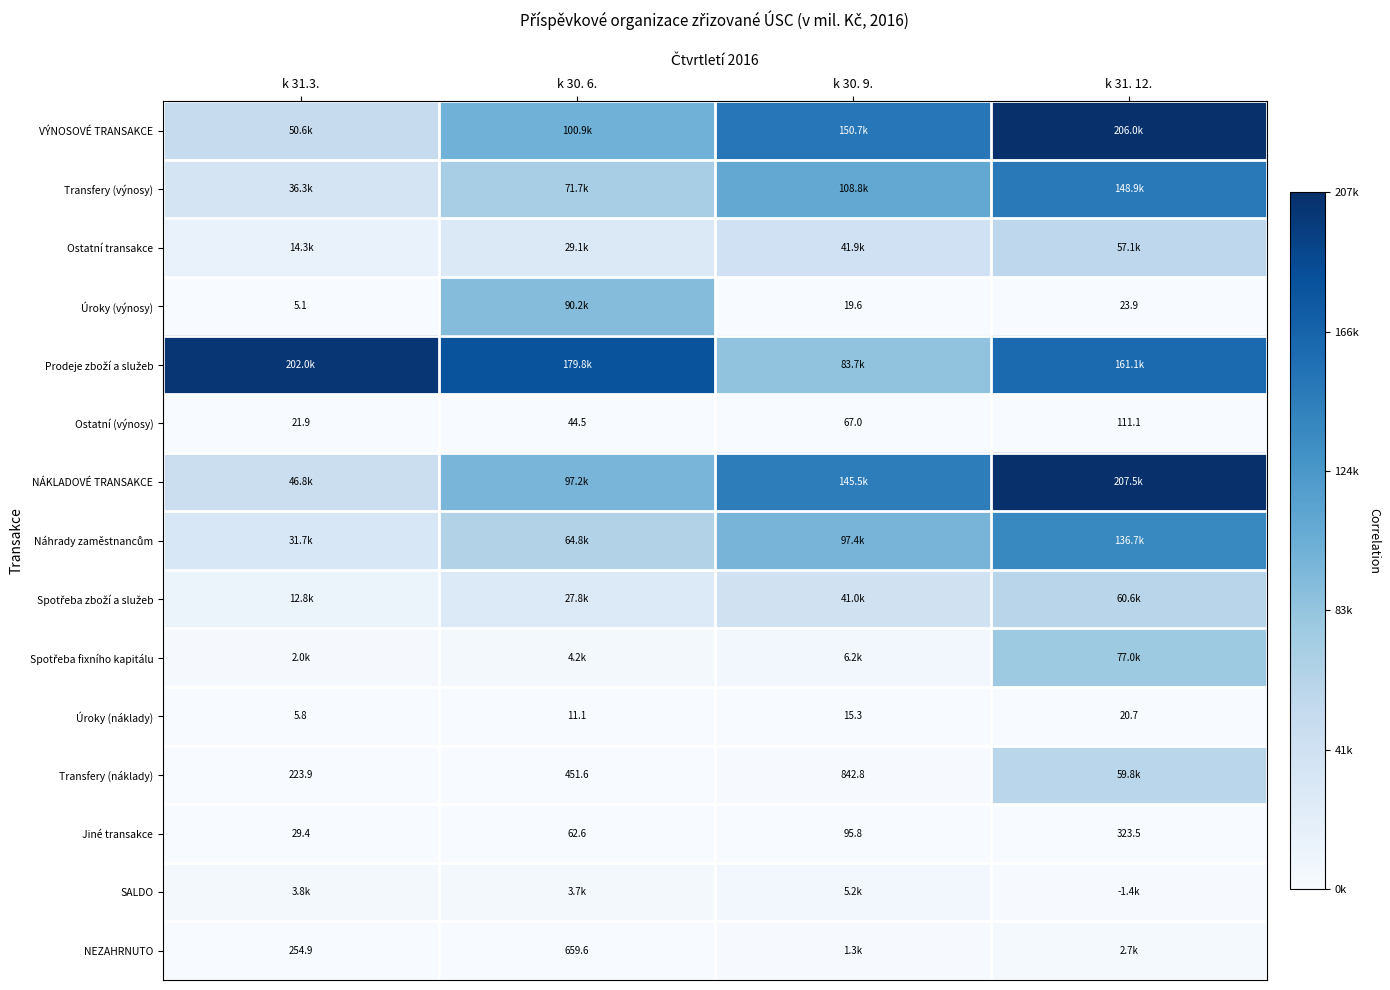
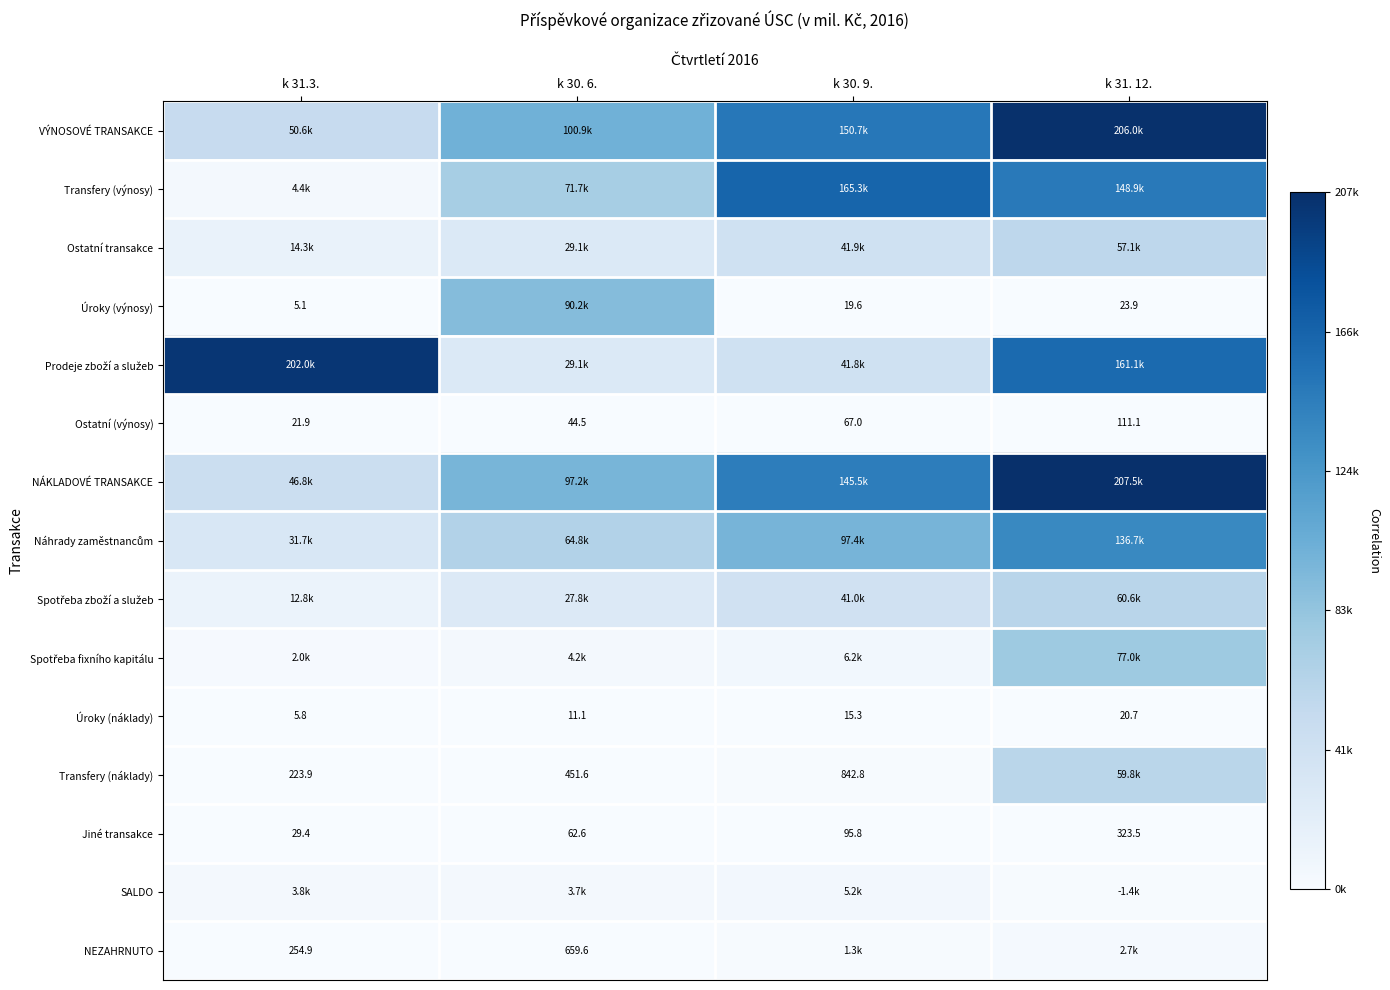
  {
    "VÝNOSOVÉ TRANSAKCE": {
      "k 31.3.": "50.6k",
      "k 30. 6.": "100.9k",
      "k 30. 9.": "150.7k",
      "k 31. 12.": "206.0k"
    },
    "Transfery (výnosy)": {
-     "k 31.3.": "36.3k",
+     "k 31.3.": "4.4k",
      "k 30. 6.": "71.7k",
-     "k 30. 9.": "108.8k",
+     "k 30. 9.": "165.3k",
      "k 31. 12.": "148.9k"
    },
    "Ostatní transakce": {
      "k 31.3.": "14.3k",
      "k 30. 6.": "29.1k",
      "k 30. 9.": "41.9k",
      "k 31. 12.": "57.1k"
    },
    "Úroky (výnosy)": {
      "k 31.3.": "5.1",
      "k 30. 6.": "90.2k",
      "k 30. 9.": "19.6",
      "k 31. 12.": "23.9"
    },
    "Prodeje zboží a služeb": {
      "k 31.3.": "202.0k",
-     "k 30. 6.": "179.8k",
-     "k 30. 9.": "83.7k",
+     "k 30. 6.": "29.1k",
+     "k 30. 9.": "41.8k",
      "k 31. 12.": "161.1k"
    },
    "Ostatní (výnosy)": {
      "k 31.3.": "21.9",
      "k 30. 6.": "44.5",
      "k 30. 9.": "67.0",
      "k 31. 12.": "111.1"
    },
    "NÁKLADOVÉ TRANSAKCE": {
      "k 31.3.": "46.8k",
      "k 30. 6.": "97.2k",
      "k 30. 9.": "145.5k",
      "k 31. 12.": "207.5k"
    },
    "Náhrady zaměstnancům": {
      "k 31.3.": "31.7k",
      "k 30. 6.": "64.8k",
      "k 30. 9.": "97.4k",
      "k 31. 12.": "136.7k"
    },
    "Spotřeba zboží a služeb": {
      "k 31.3.": "12.8k",
      "k 30. 6.": "27.8k",
      "k 30. 9.": "41.0k",
      "k 31. 12.": "60.6k"
    },
    "Spotřeba fixního kapitálu": {
      "k 31.3.": "2.0k",
      "k 30. 6.": "4.2k",
      "k 30. 9.": "6.2k",
      "k 31. 12.": "77.0k"
    },
    "Úroky (náklady)": {
      "k 31.3.": "5.8",
      "k 30. 6.": "11.1",
      "k 30. 9.": "15.3",
      "k 31. 12.": "20.7"
    },
    "Transfery (náklady)": {
      "k 31.3.": "223.9",
      "k 30. 6.": "451.6",
      "k 30. 9.": "842.8",
      "k 31. 12.": "59.8k"
    },
    "Jiné transakce": {
      "k 31.3.": "29.4",
      "k 30. 6.": "62.6",
      "k 30. 9.": "95.8",
      "k 31. 12.": "323.5"
    },
    "SALDO": {
      "k 31.3.": "3.8k",
      "k 30. 6.": "3.7k",
      "k 30. 9.": "5.2k",
      "k 31. 12.": "-1.4k"
    },
    "NEZAHRNUTO": {
      "k 31.3.": "254.9",
      "k 30. 6.": "659.6",
      "k 30. 9.": "1.3k",
      "k 31. 12.": "2.7k"
    }
  }
